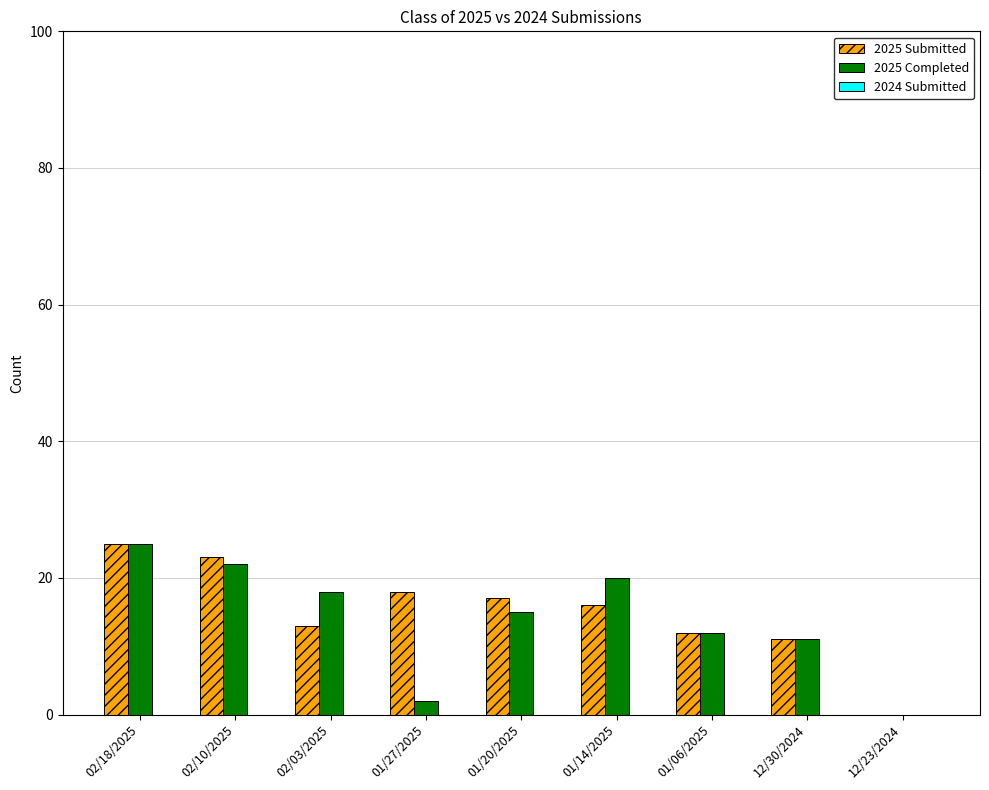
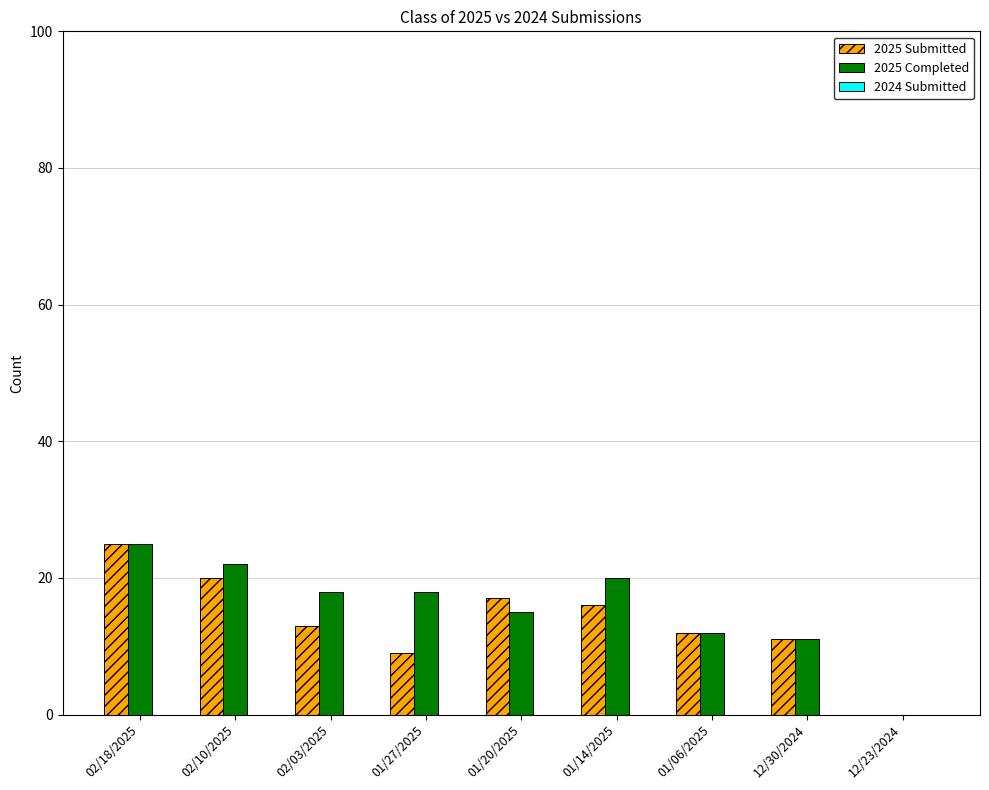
  {
    "2025 Submitted": {
      "02/18/2025": 25,
-     "02/10/2025": 23,
+     "02/10/2025": 20,
      "02/03/2025": 13,
-     "01/27/2025": 18,
+     "01/27/2025": 9,
      "01/20/2025": 17,
      "01/14/2025": 16,
      "01/06/2025": 12,
      "12/30/2024": 11,
      "12/23/2024": 0
    },
    "2025 Completed": {
      "02/18/2025": 25,
      "02/10/2025": 22,
      "02/03/2025": 18,
-     "01/27/2025": 2,
+     "01/27/2025": 18,
      "01/20/2025": 15,
      "01/14/2025": 20,
      "01/06/2025": 12,
      "12/30/2024": 11,
      "12/23/2024": 0
    },
    "2024 Submitted": {
      "02/18/2025": 0,
      "02/10/2025": 0,
      "02/03/2025": 0,
      "01/27/2025": 0,
      "01/20/2025": 0,
      "01/14/2025": 0,
      "01/06/2025": 0,
      "12/30/2024": 0,
      "12/23/2024": 0
    }
  }
